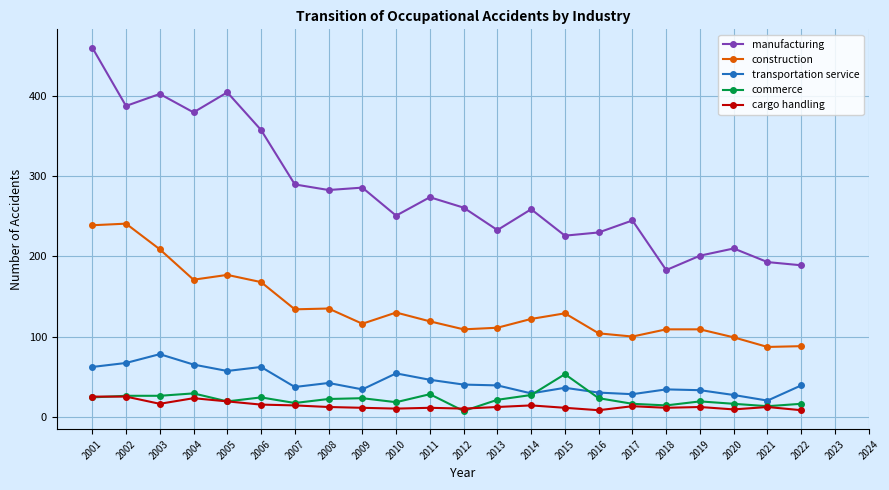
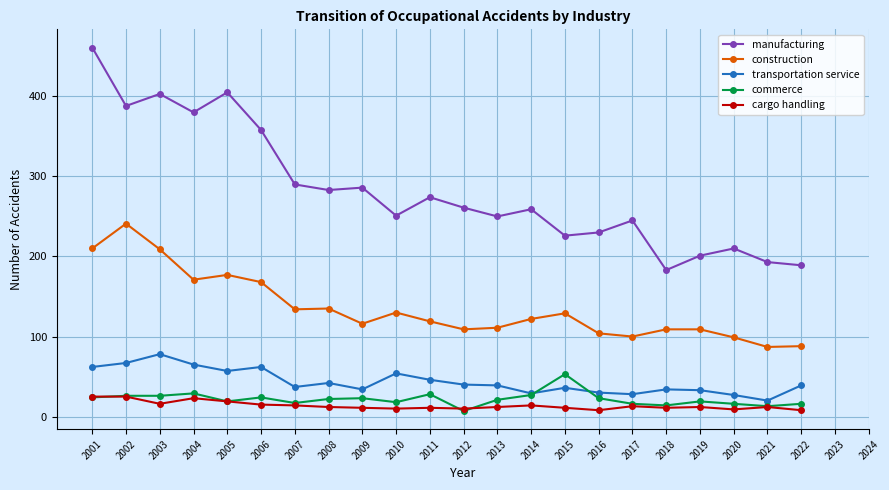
  {
    "manufacturing": {
      "2001": 460,
      "2002": 390,
      "2003": 400,
      "2004": 380,
      "2005": 410,
      "2006": 360,
      "2007": 290,
      "2008": 280,
      "2009": 290,
      "2010": 250,
      "2011": 270,
      "2012": 260,
-     "2013": 230,
+     "2013": 250,
      "2014": 260,
      "2015": 230,
      "2016": 230,
      "2017": 250,
      "2018": 180,
      "2019": 200,
      "2020": 210,
      "2021": 190,
      "2022": 190
    },
    "construction": {
-     "2001": 240,
+     "2001": 210,
      "2002": 240,
      "2003": 210,
      "2004": 170,
      "2005": 180,
      "2006": 170,
      "2007": 130,
      "2008": 140,
      "2009": 120,
      "2010": 130,
      "2011": 120,
      "2012": 110,
      "2013": 110,
      "2014": 120,
      "2015": 130,
      "2016": 100,
      "2017": 100,
      "2018": 110,
      "2019": 110,
      "2020": 100,
      "2021": 90,
      "2022": 90
    },
    "transportation service": {
      "2001": 60,
      "2002": 70,
      "2003": 80,
      "2004": 70,
      "2005": 60,
      "2006": 60,
      "2007": 40,
      "2008": 40,
      "2009": 30,
      "2010": 50,
      "2011": 50,
      "2012": 40,
      "2013": 40,
      "2015": 40,
      "2016": 30,
      "2017": 30,
      "2018": 30,
      "2019": 30,
      "2020": 30,
      "2021": 20,
      "2022": 40
    },
    "commerce": {
      "2003": 30,
      "2004": 30,
      "2006": 20,
      "2008": 20,
      "2009": 20,
      "2010": 20,
      "2011": 30,
      "2013": 20,
      "2015": 50,
      "2016": 20,
      "2019": 20,
      "2020": 20,
      "2022": 20
    },
    "cargo handling": {
      "2003": 20,
      "2004": 20,
      "2006": 20,
      "2008": 10,
      "2009": 10,
      "2010": 10,
      "2011": 10,
      "2013": 10,
      "2014": 10,
      "2015": 10,
      "2016": 10,
      "2019": 10,
      "2020": 10,
      "2022": 10
    }
  }
